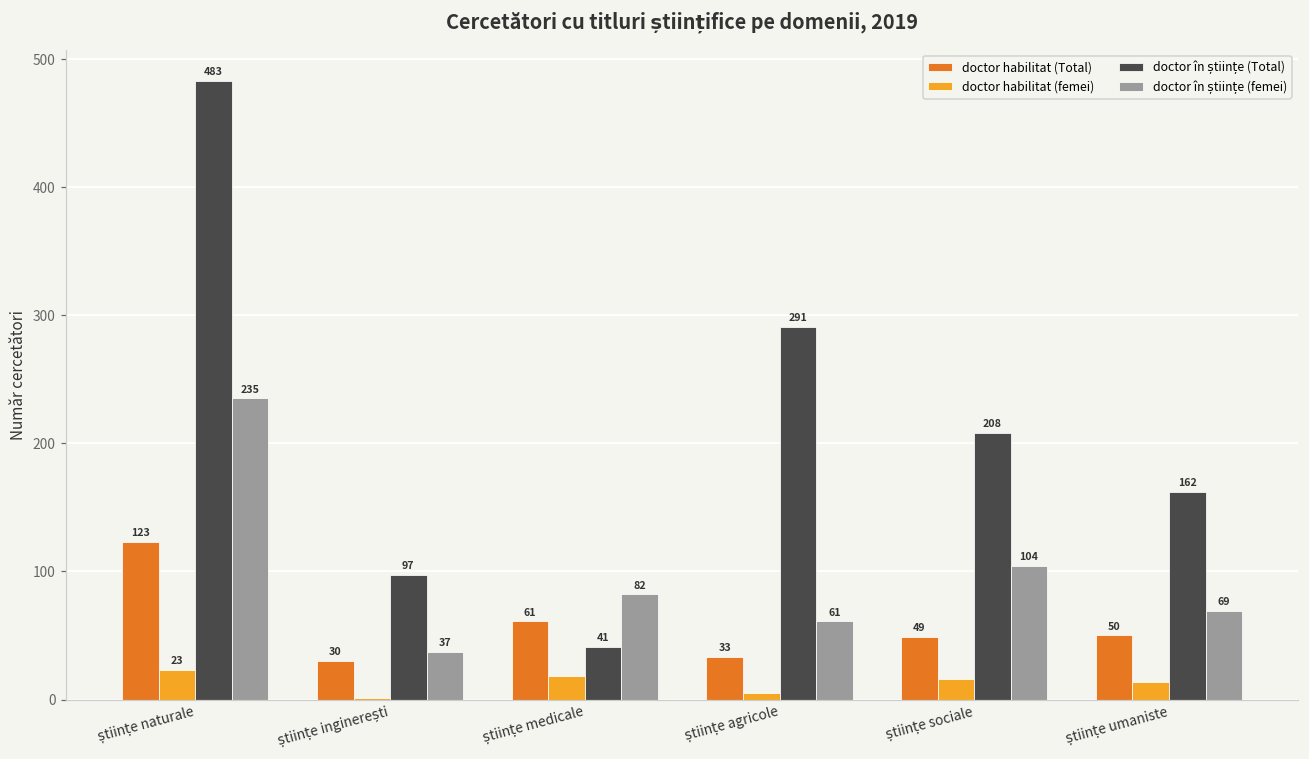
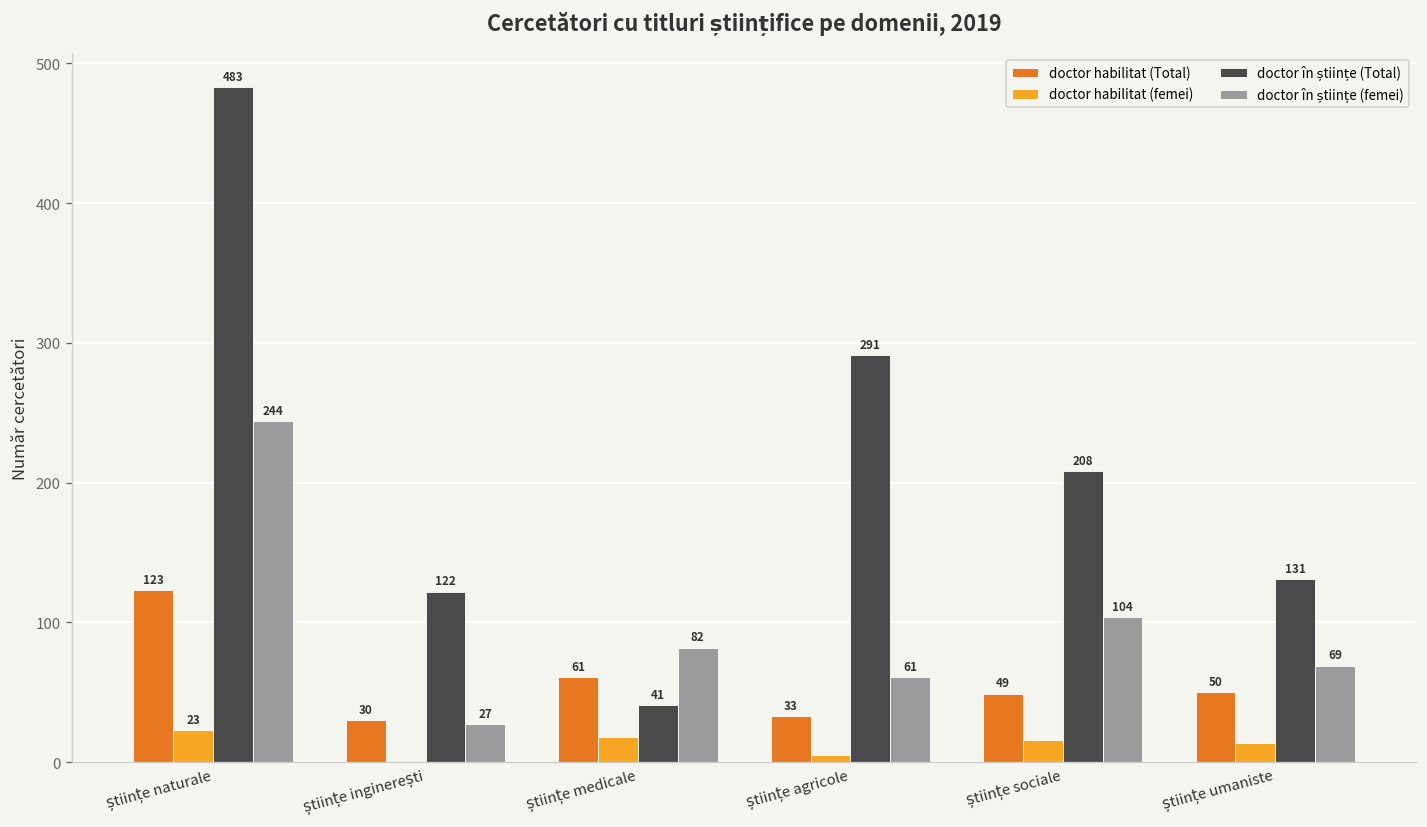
  {
    "doctor în științe (Total)": {
      "științe naturale": 483,
-     "științe inginerești": 97,
+     "științe inginerești": 122,
      "științe medicale": 41,
      "științe agricole": 291,
      "științe sociale": 208,
-     "științe umaniste": 162
+     "științe umaniste": 131
    },
    "doctor în științe (femei)": {
-     "științe naturale": 235,
-     "științe inginerești": 37,
+     "științe naturale": 244,
+     "științe inginerești": 27,
      "științe medicale": 82,
      "științe agricole": 61,
      "științe sociale": 104,
      "științe umaniste": 69
    }
  }
